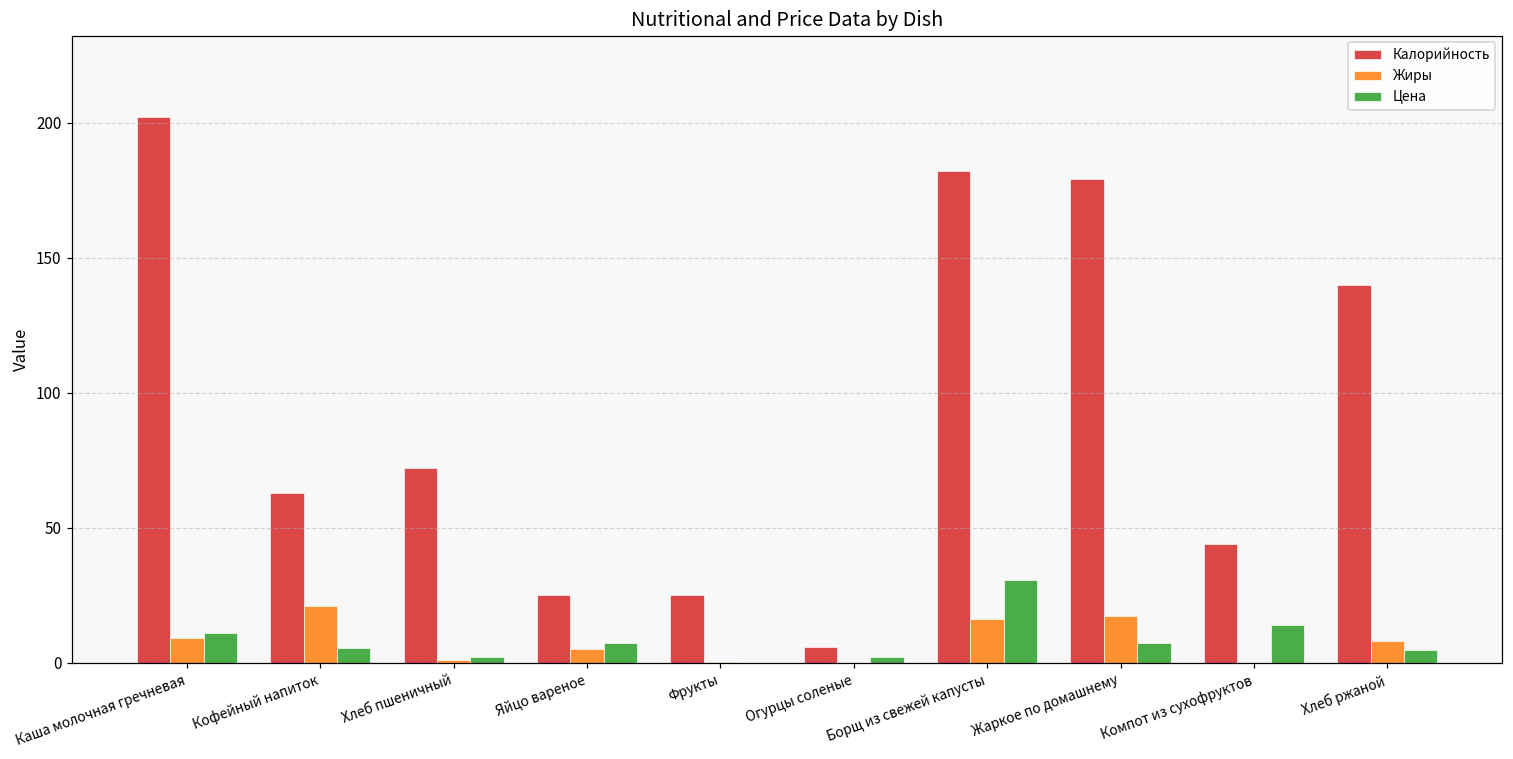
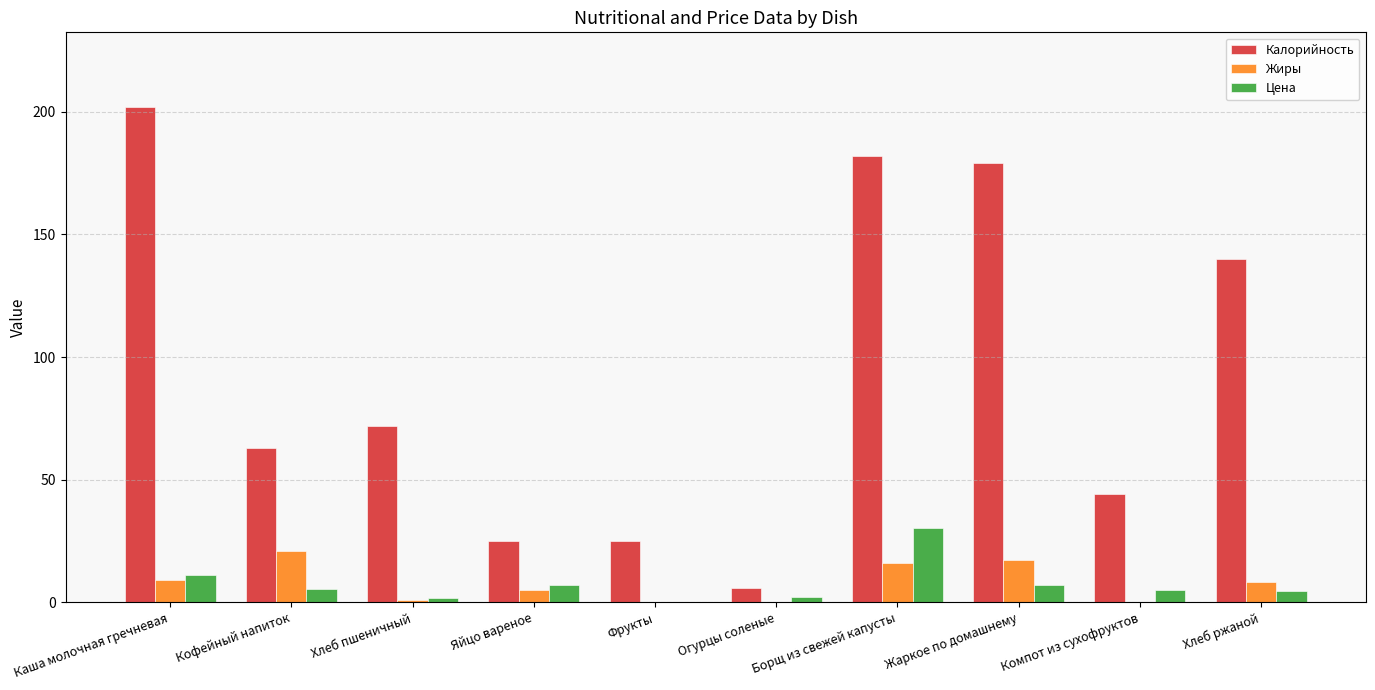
  {
    "Калорийность": {
      "Каша молочная гречневая": 202,
      "Кофейный напиток": 63,
      "Хлеб пшеничный": 72,
      "Яйцо вареное": 25,
      "Фрукты": 25,
      "Огурцы соленые": 6,
      "Борщ из свежей капусты": 182,
      "Жаркое по домашнему": 179,
      "Компот из сухофруктов": 44,
      "Хлеб ржаной": 140
    },
    "Жиры": {
      "Каша молочная гречневая": 9,
      "Кофейный напиток": 21,
      "Хлеб пшеничный": 1,
      "Яйцо вареное": 5,
      "Огурцы соленые": 0,
      "Борщ из свежей капусты": 16,
      "Жаркое по домашнему": 17,
      "Компот из сухофруктов": 0,
      "Хлеб ржаной": 8
    },
    "Цена": {
      "Каша молочная гречневая": 11,
      "Кофейный напиток": 5,
      "Хлеб пшеничный": 2,
      "Яйцо вареное": 7,
      "Фрукты": 0,
      "Огурцы соленые": 2,
      "Борщ из свежей капусты": 31,
      "Жаркое по домашнему": 7,
-     "Компот из сухофруктов": 14,
+     "Компот из сухофруктов": 5,
      "Хлеб ржаной": 5
    }
  }
